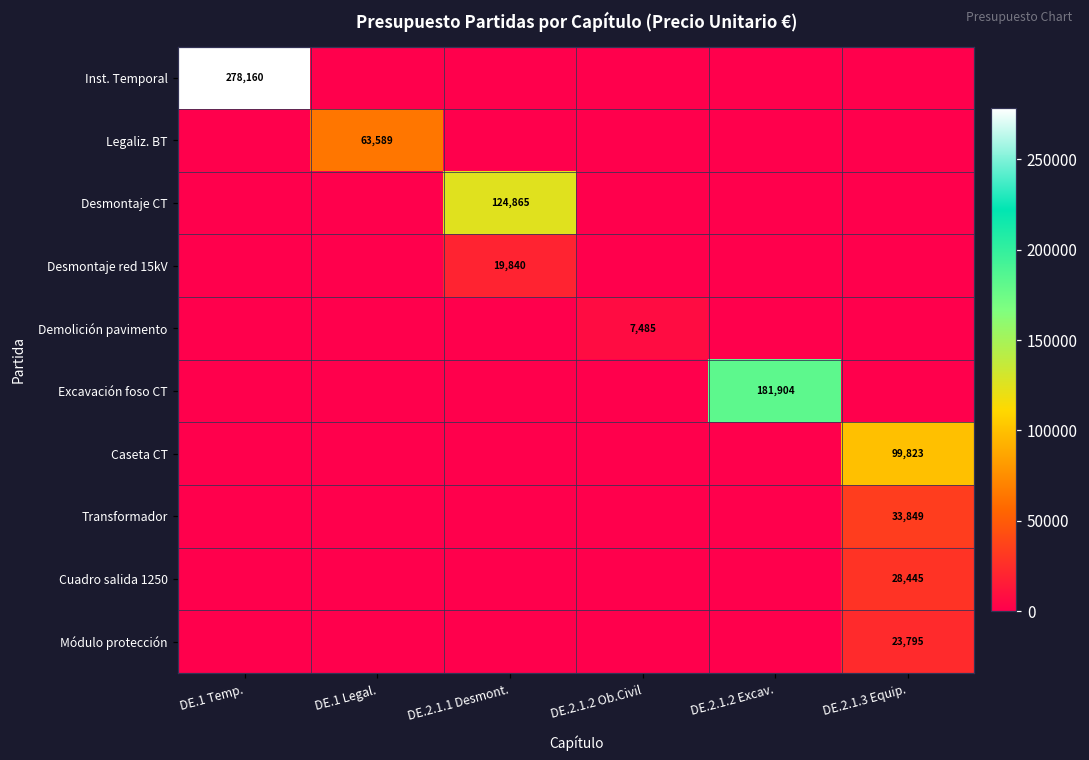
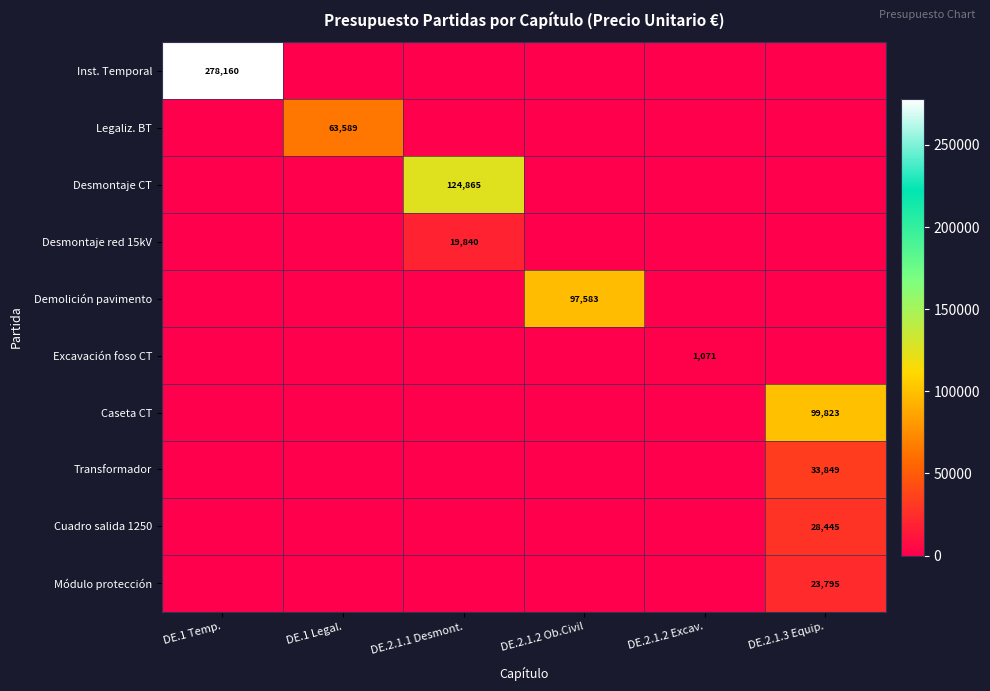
  {
    "Inst. Temporal": {
      "DE.1 Temp.": "278,160"
    },
    "Legaliz. BT": {
      "DE.1 Legal.": "63,589"
    },
    "Desmontaje CT": {
      "DE.2.1.1 Desmont.": "124,865"
    },
    "Desmontaje red 15kV": {
      "DE.2.1.1 Desmont.": "19,840"
    },
    "Demolición pavimento": {
-     "DE.2.1.2 Ob.Civil": "7,485"
+     "DE.2.1.2 Ob.Civil": "97,583"
    },
    "Excavación foso CT": {
-     "DE.2.1.2 Excav.": "181,904"
+     "DE.2.1.2 Excav.": "1,071"
    },
    "Caseta CT": {
      "DE.2.1.3 Equip.": "99,823"
    },
    "Transformador": {
      "DE.2.1.3 Equip.": "33,849"
    },
    "Cuadro salida 1250": {
      "DE.2.1.3 Equip.": "28,445"
    },
    "Módulo protección": {
      "DE.2.1.3 Equip.": "23,795"
    }
  }
